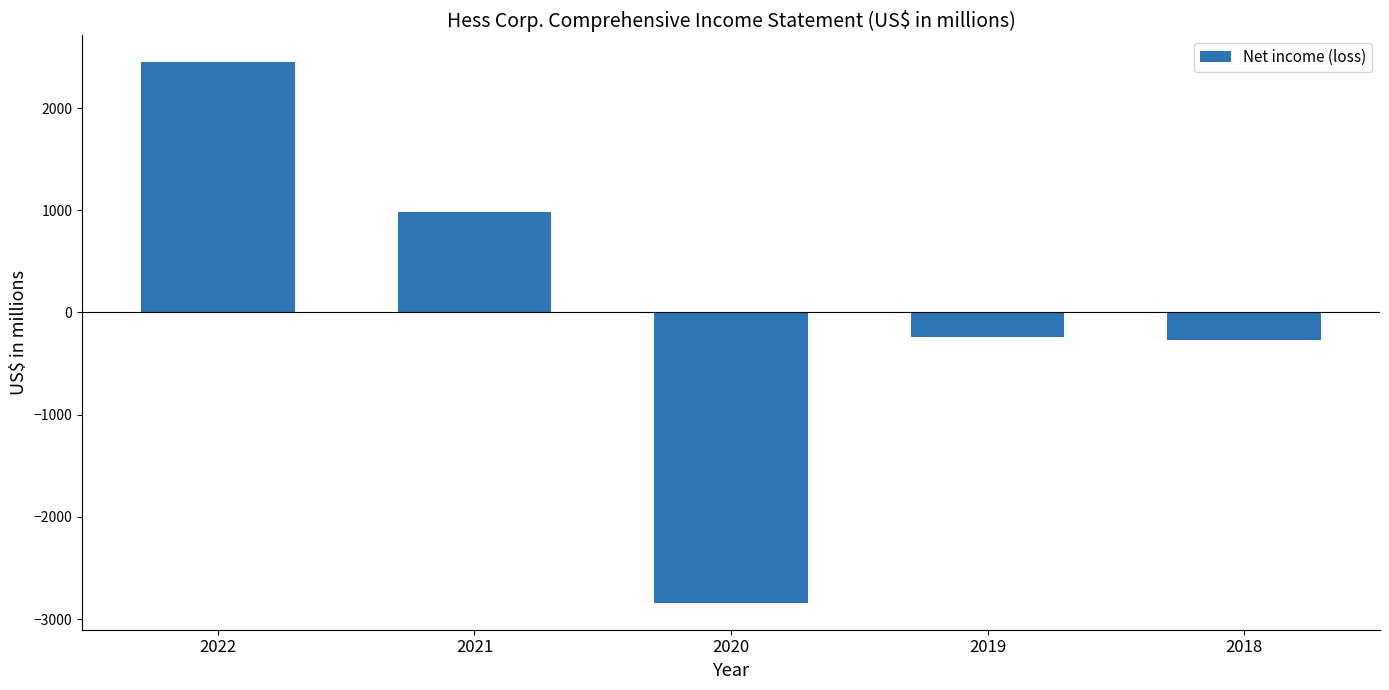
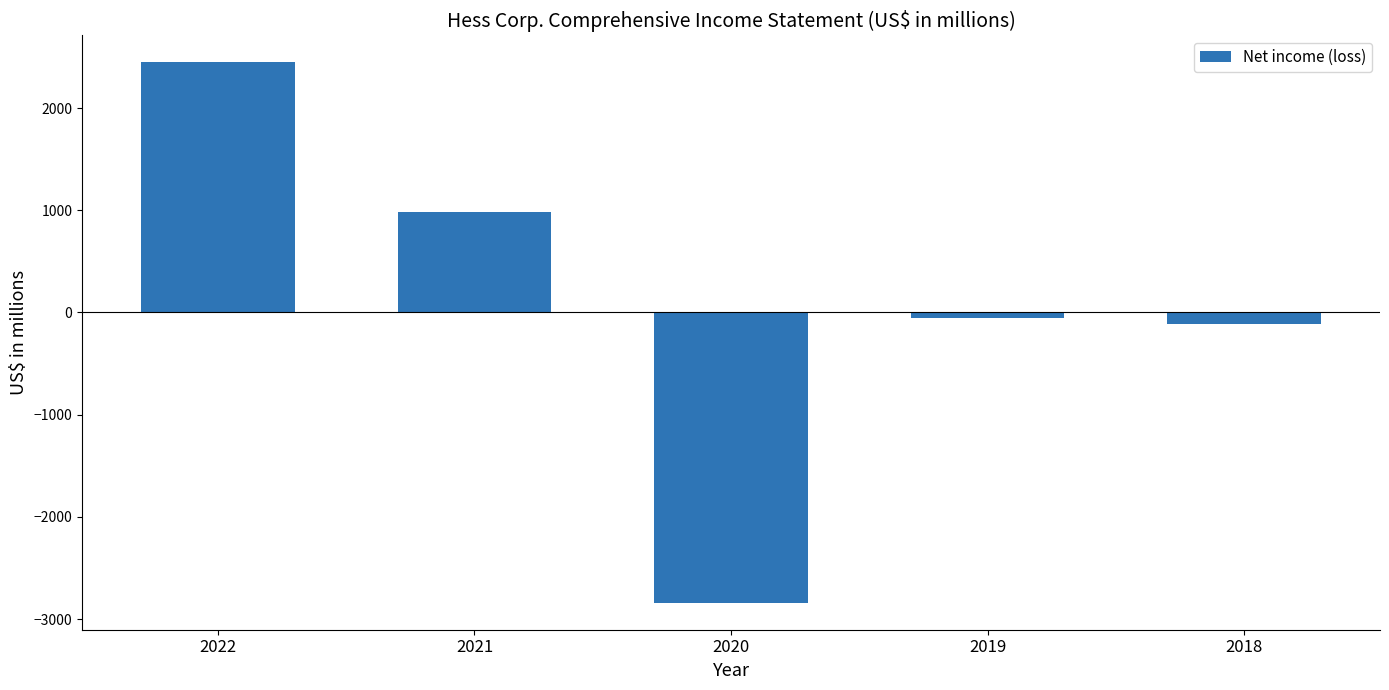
  {
    "2022": 2450,
    "2021": 980,
    "2020": -2840,
-   "2019": -240,
-   "2018": -270
+   "2019": -50,
+   "2018": -120
  }
